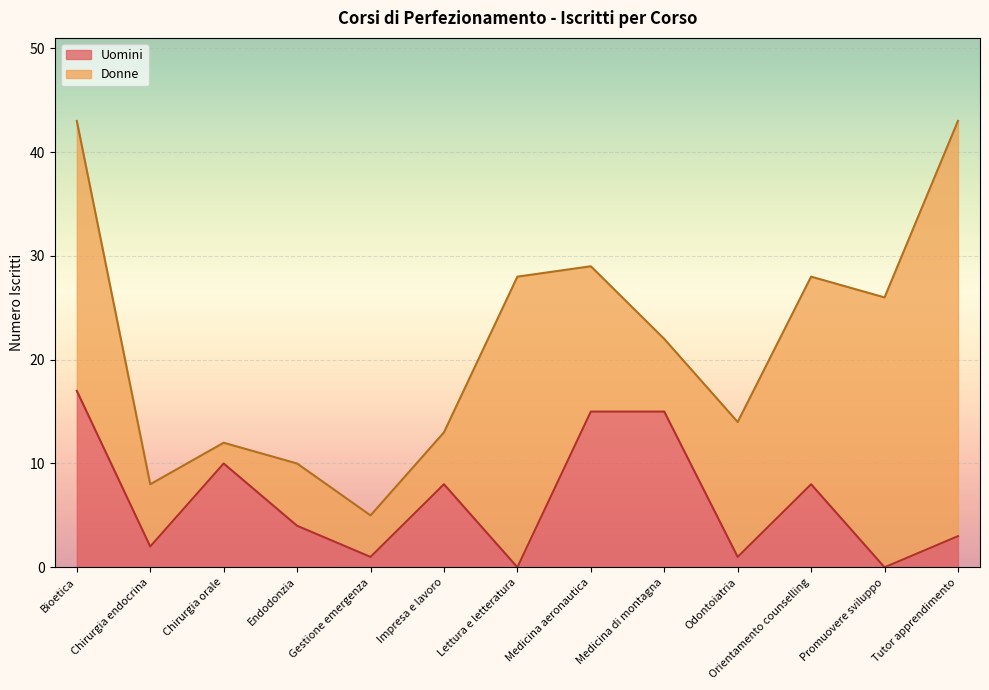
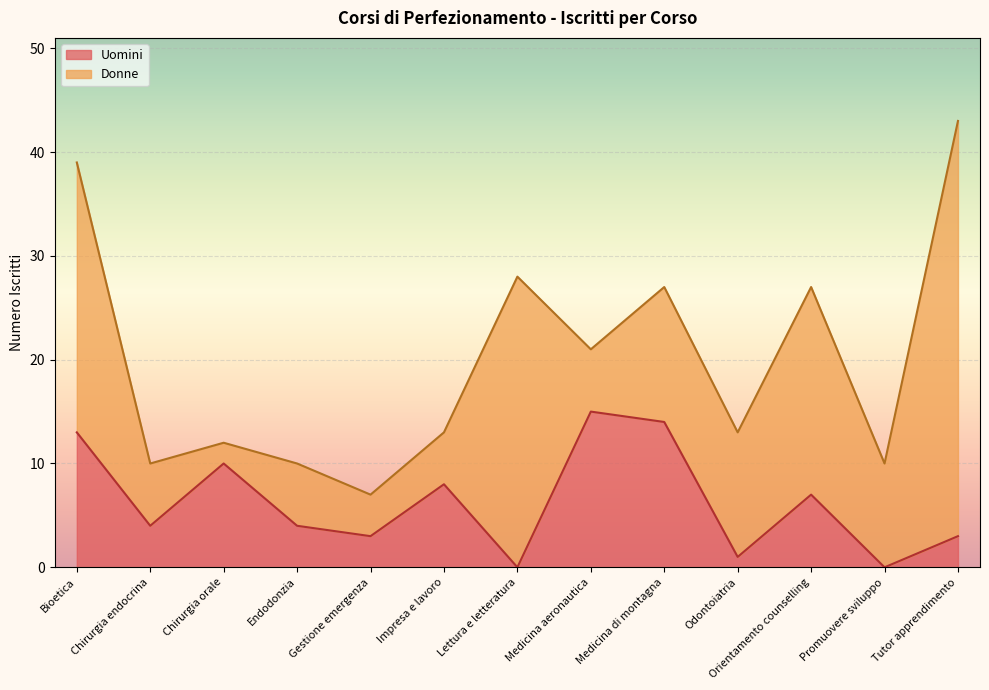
  {
    "Uomini": {
-     "Bioetica": 17,
-     "Chirurgia endocrina": 2,
+     "Bioetica": 13,
+     "Chirurgia endocrina": 4,
      "Chirurgia orale": 10,
      "Endodonzia": 4,
-     "Gestione emergenza": 1,
+     "Gestione emergenza": 3,
      "Impresa e lavoro": 8,
      "Lettura e letteratura": 0,
      "Medicina aeronautica": 15,
-     "Medicina di montagna": 15,
+     "Medicina di montagna": 14,
      "Odontoiatria": 1,
-     "Orientamento counselling": 8,
+     "Orientamento counselling": 7,
      "Promuovere sviluppo": 0,
      "Tutor apprendimento": 3
    },
    "Donne": {
      "Bioetica": 26,
      "Chirurgia endocrina": 6,
      "Chirurgia orale": 2,
      "Endodonzia": 6,
      "Gestione emergenza": 4,
      "Impresa e lavoro": 5,
      "Lettura e letteratura": 28,
-     "Medicina aeronautica": 14,
-     "Medicina di montagna": 7,
-     "Odontoiatria": 13,
+     "Medicina aeronautica": 6,
+     "Medicina di montagna": 13,
+     "Odontoiatria": 12,
      "Orientamento counselling": 20,
-     "Promuovere sviluppo": 26,
+     "Promuovere sviluppo": 10,
      "Tutor apprendimento": 40
    }
  }
